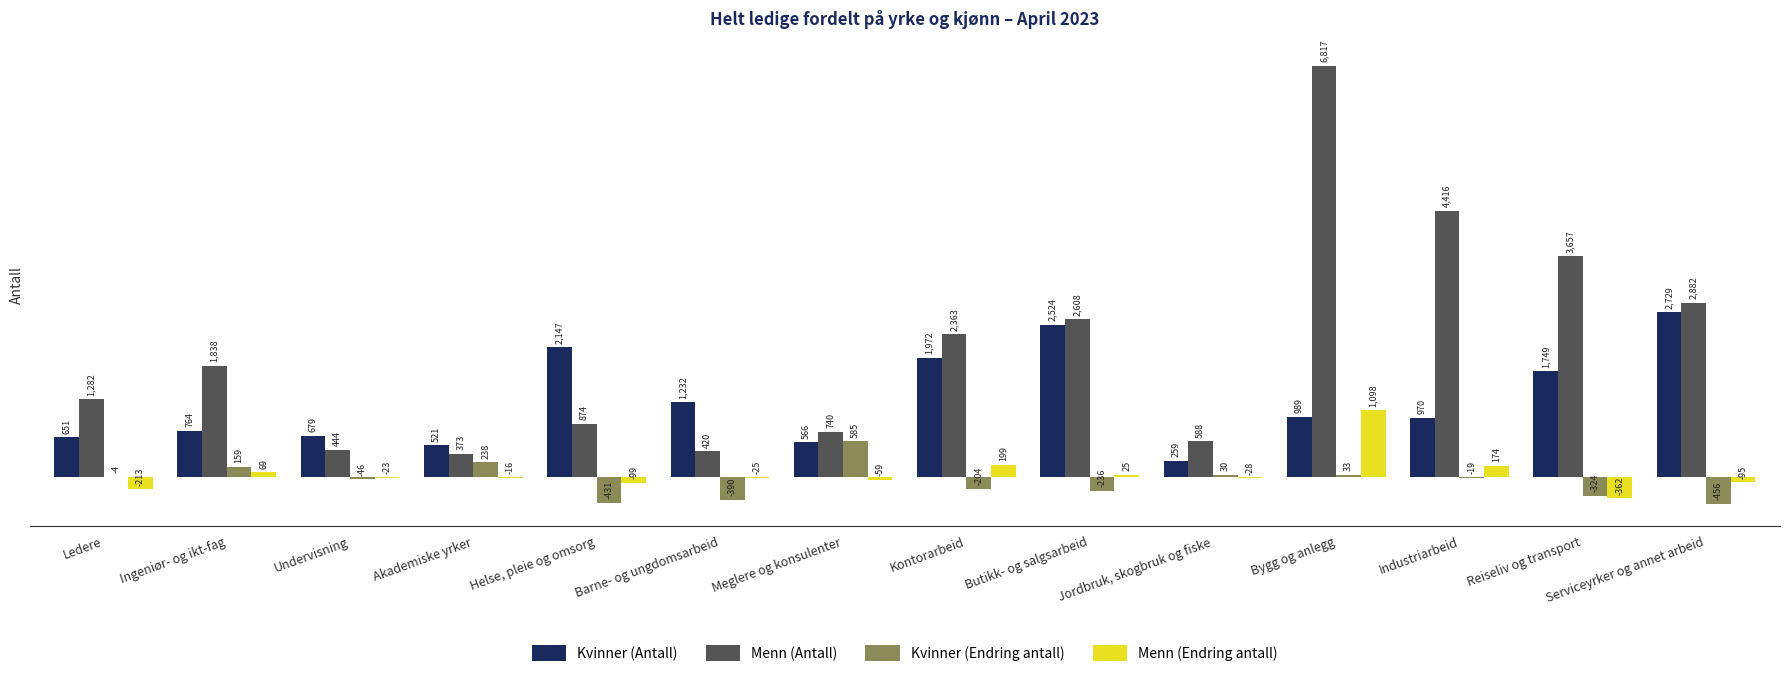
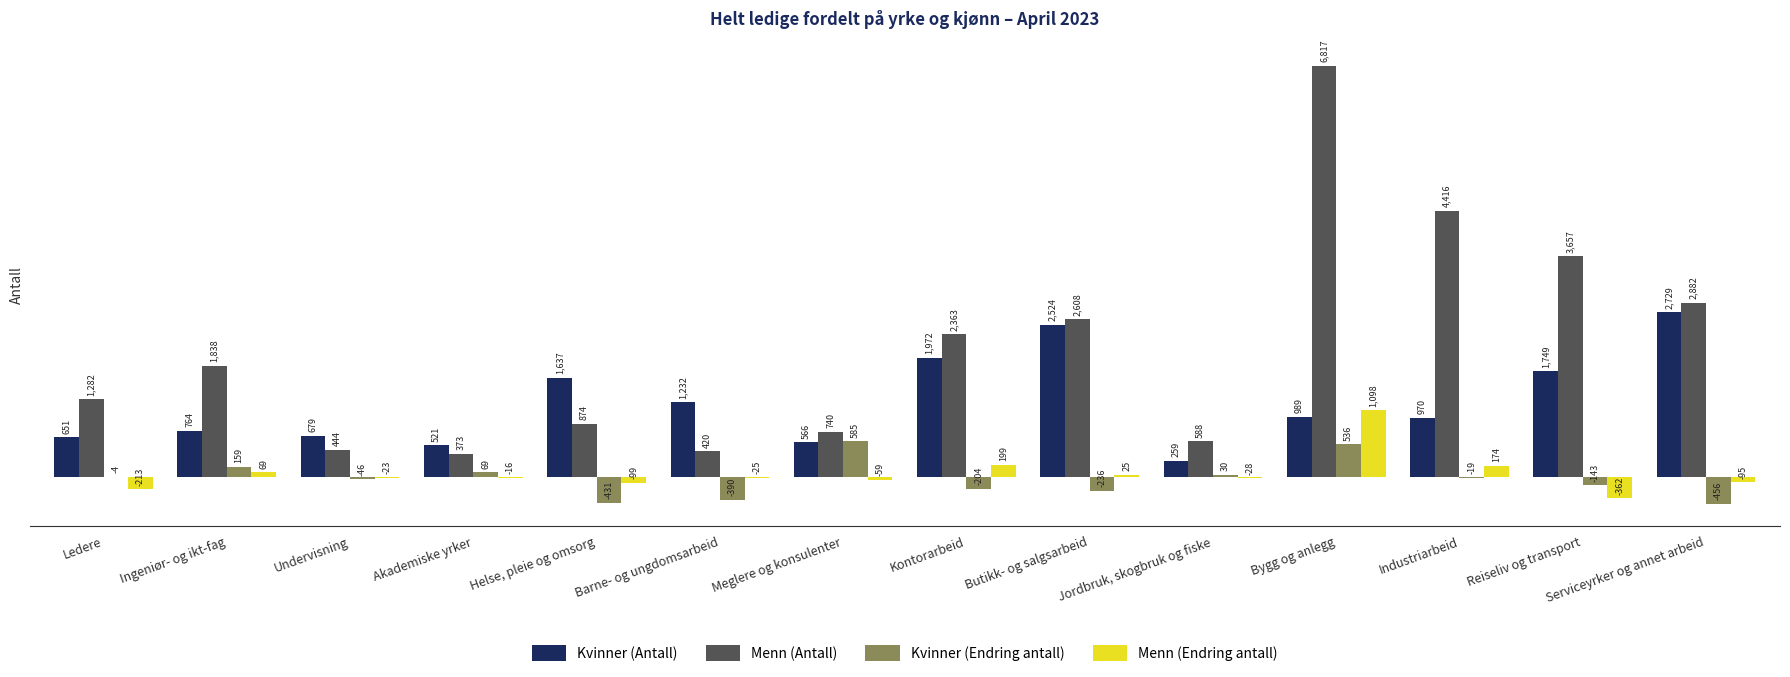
  {
    "Kvinner (Antall)": {
      "Ledere": "651",
      "Ingeniør- og ikt-fag": "764",
      "Undervisning": "679",
      "Akademiske yrker": "521",
-     "Helse, pleie og omsorg": "2,147",
+     "Helse, pleie og omsorg": "1,637",
      "Barne- og ungdomsarbeid": "1,232",
      "Meglere og konsulenter": "566",
      "Kontorarbeid": "1,972",
      "Butikk- og salgsarbeid": "2,524",
      "Jordbruk, skogbruk og fiske": "259",
      "Bygg og anlegg": "989",
      "Industriarbeid": "970",
      "Reiseliv og transport": "1,749",
      "Serviceyrker og annet arbeid": "2,729"
    },
    "Menn (Antall)": {
      "Ledere": "1,282",
      "Ingeniør- og ikt-fag": "1,838",
      "Undervisning": "444",
      "Akademiske yrker": "373",
      "Helse, pleie og omsorg": "874",
      "Barne- og ungdomsarbeid": "420",
      "Meglere og konsulenter": "740",
      "Kontorarbeid": "2,363",
      "Butikk- og salgsarbeid": "2,608",
      "Jordbruk, skogbruk og fiske": "588",
      "Bygg og anlegg": "6,817",
      "Industriarbeid": "4,416",
      "Reiseliv og transport": "3,657",
      "Serviceyrker og annet arbeid": "2,882"
    },
    "Kvinner (Endring antall)": {
      "Ledere": "-4",
      "Ingeniør- og ikt-fag": "159",
      "Undervisning": "-46",
-     "Akademiske yrker": "238",
+     "Akademiske yrker": "69",
      "Helse, pleie og omsorg": "-431",
      "Barne- og ungdomsarbeid": "-390",
      "Meglere og konsulenter": "585",
      "Kontorarbeid": "-204",
      "Butikk- og salgsarbeid": "-236",
      "Jordbruk, skogbruk og fiske": "30",
-     "Bygg og anlegg": "33",
+     "Bygg og anlegg": "536",
      "Industriarbeid": "-19",
-     "Reiseliv og transport": "-324",
+     "Reiseliv og transport": "-143",
      "Serviceyrker og annet arbeid": "-456"
    },
    "Menn (Endring antall)": {
      "Ledere": "-213",
      "Ingeniør- og ikt-fag": "69",
      "Undervisning": "-23",
      "Akademiske yrker": "-16",
      "Helse, pleie og omsorg": "-99",
      "Barne- og ungdomsarbeid": "-25",
      "Meglere og konsulenter": "-59",
      "Kontorarbeid": "199",
      "Butikk- og salgsarbeid": "25",
      "Jordbruk, skogbruk og fiske": "-28",
      "Bygg og anlegg": "1,098",
      "Industriarbeid": "174",
      "Reiseliv og transport": "-362",
      "Serviceyrker og annet arbeid": "-95"
    }
  }
